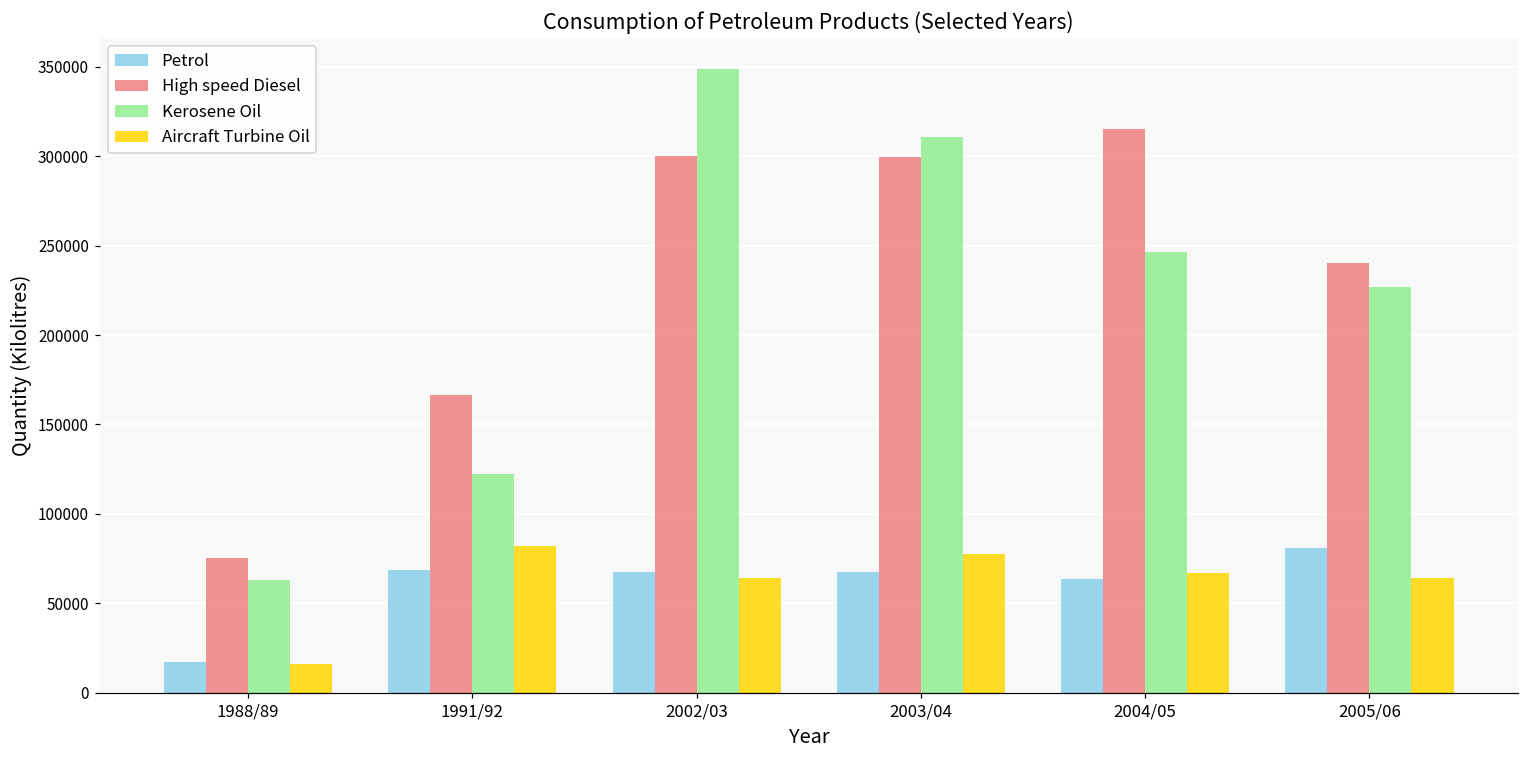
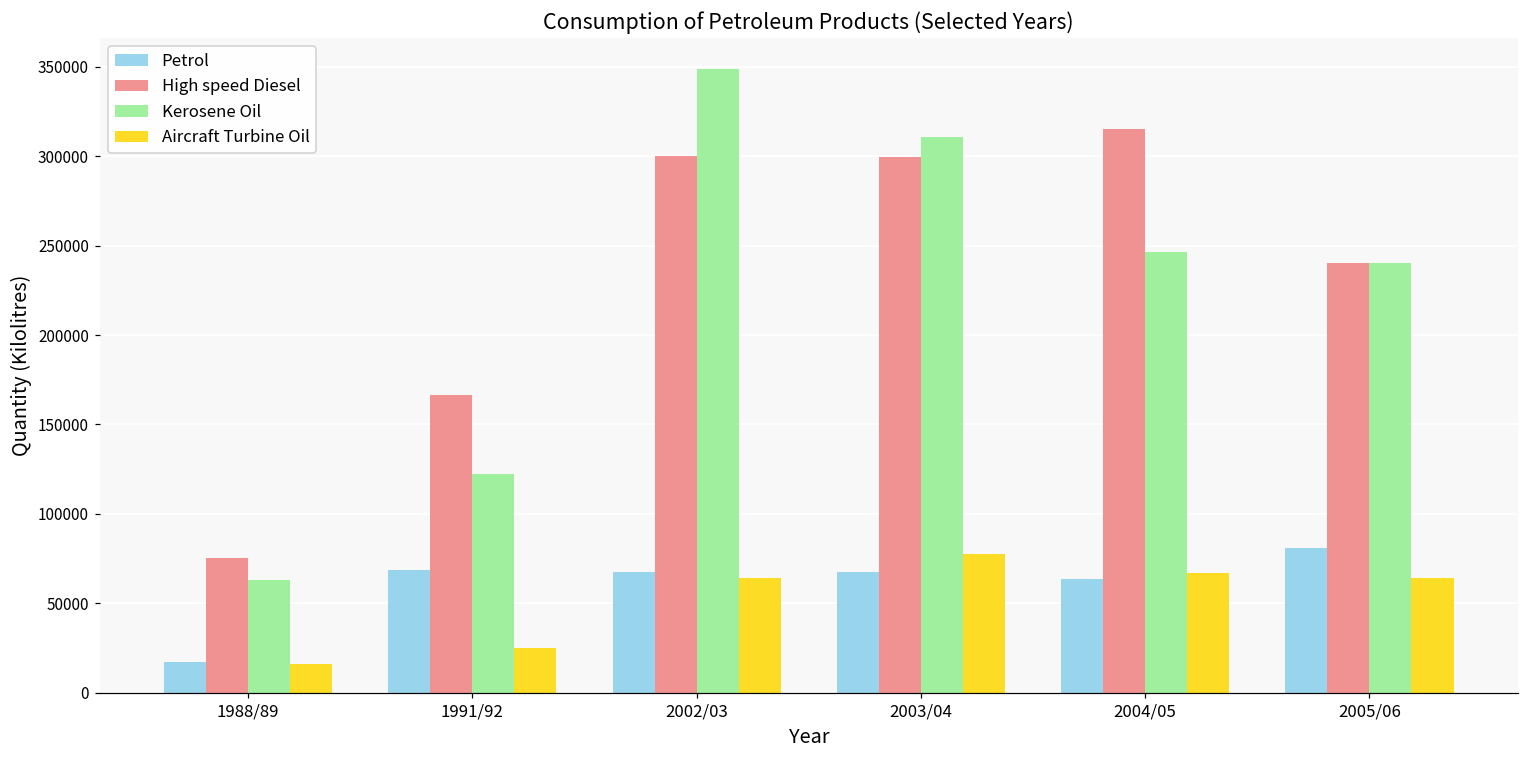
  {
    "Petrol": {
      "1988/89": 17000,
      "1991/92": 69000,
      "2002/03": 67000,
      "2003/04": 68000,
      "2004/05": 64000,
      "2005/06": 81000
    },
    "High speed Diesel": {
      "1988/89": 75000,
      "1991/92": 167000,
      "2002/03": 300000,
      "2003/04": 300000,
      "2004/05": 315000,
      "2005/06": 240000
    },
    "Kerosene Oil": {
      "1988/89": 63000,
      "1991/92": 122000,
      "2002/03": 349000,
      "2003/04": 311000,
      "2004/05": 246000,
-     "2005/06": 227000
+     "2005/06": 240000
    },
    "Aircraft Turbine Oil": {
      "1988/89": 16000,
-     "1991/92": 82000,
+     "1991/92": 25000,
      "2002/03": 64000,
      "2003/04": 77000,
      "2004/05": 67000,
      "2005/06": 64000
    }
  }
